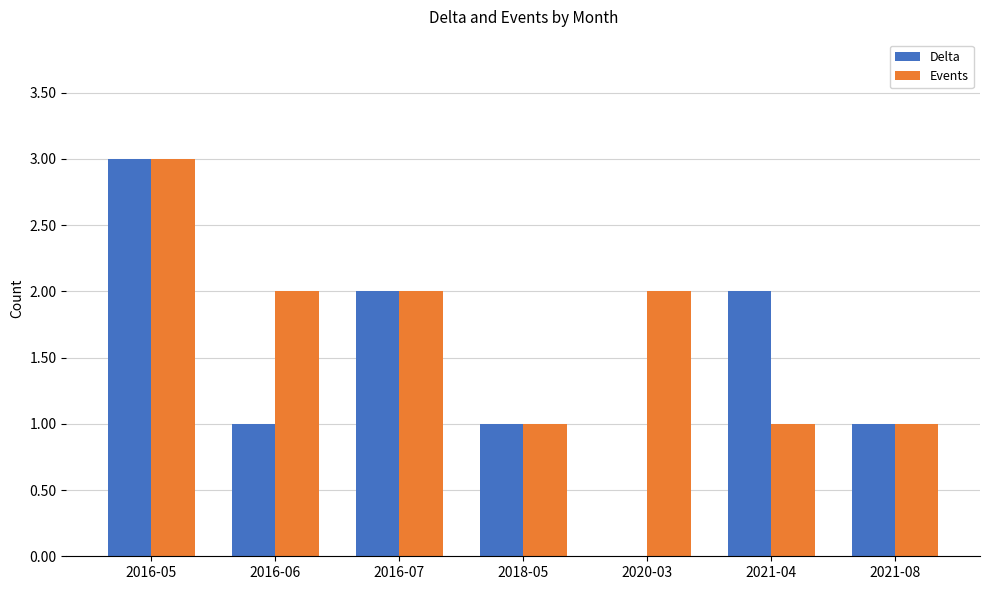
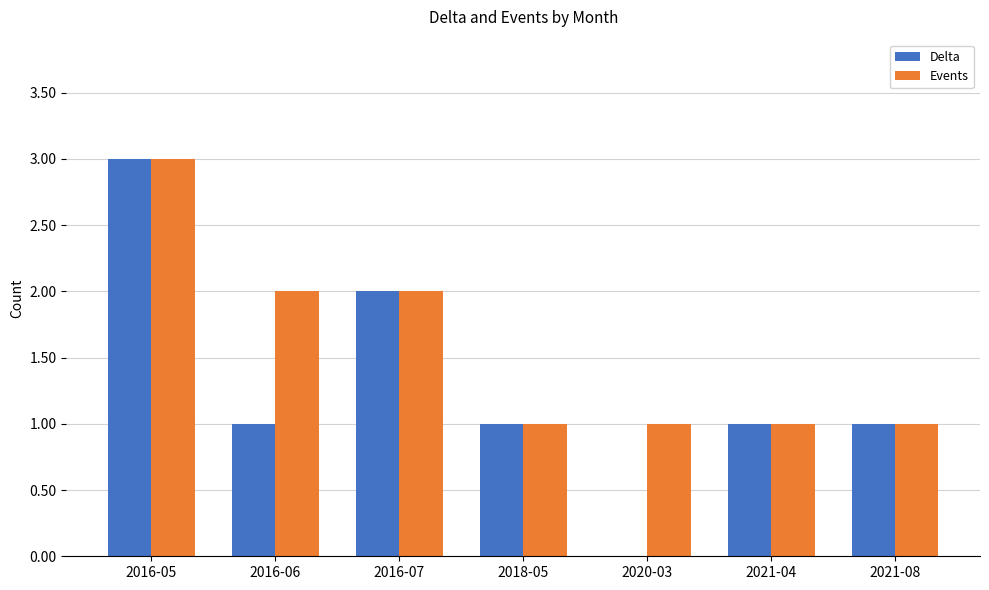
  {
    "Delta": {
      "2016-05": 3,
      "2016-06": 1,
      "2016-07": 2,
      "2018-05": 1,
      "2020-03": 0,
-     "2021-04": 2,
+     "2021-04": 1,
      "2021-08": 1
    },
    "Events": {
      "2016-05": 3,
      "2016-06": 2,
      "2016-07": 2,
      "2018-05": 1,
-     "2020-03": 2,
+     "2020-03": 1,
      "2021-04": 1,
      "2021-08": 1
    }
  }
